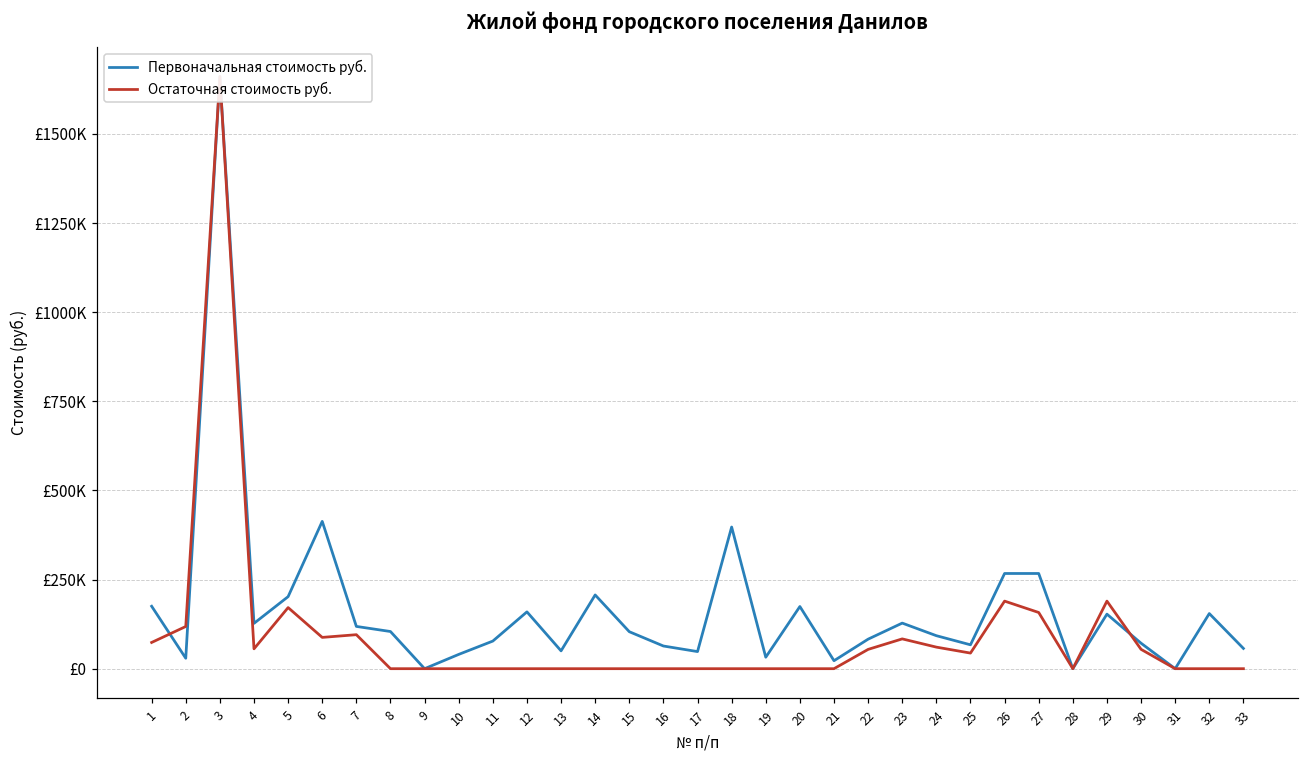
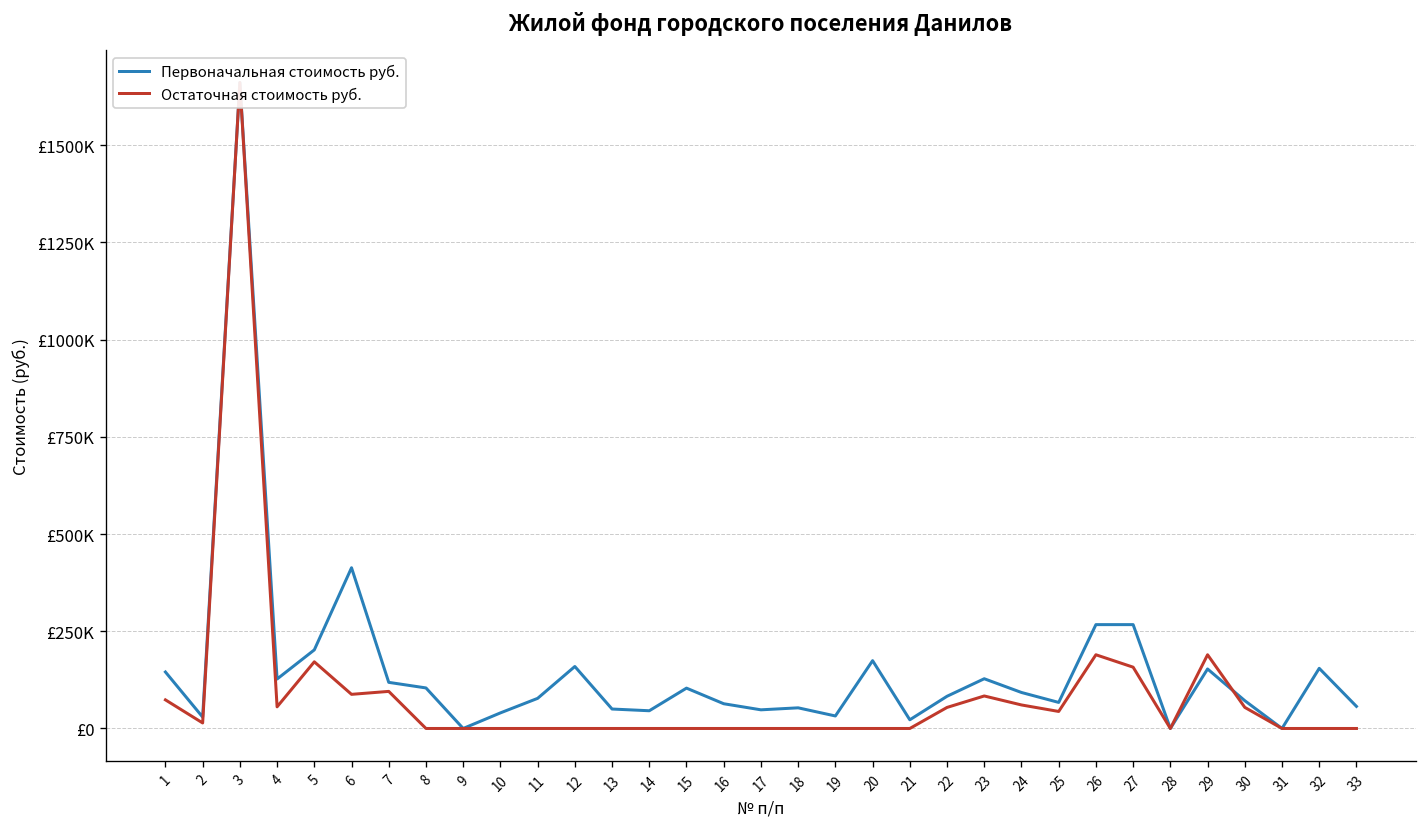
  {
    "Первоначальная стоимость руб.": {
-     "1": "£180000",
+     "1": "£150000",
      "2": "£30000",
      "4": "£130000",
      "5": "£200000",
      "6": "£410000",
      "7": "£120000",
      "8": "£100000",
      "10": "£40000",
      "11": "£80000",
      "12": "£160000",
      "13": "£50000",
-     "14": "£210000",
+     "14": "£50000",
      "15": "£100000",
      "16": "£60000",
      "17": "£50000",
-     "18": "£400000",
+     "18": "£50000",
      "19": "£30000",
      "20": "£170000",
      "21": "£20000",
      "22": "£80000",
      "23": "£130000",
      "24": "£90000",
      "25": "£70000",
      "26": "£270000",
      "27": "£270000",
      "29": "£150000",
      "30": "£70000",
      "32": "£150000",
      "33": "£60000"
    },
    "Остаточная стоимость руб.": {
      "1": "£70000",
-     "2": "£120000",
+     "2": "£10000",
      "4": "£60000",
      "5": "£170000",
      "6": "£90000",
      "7": "£100000",
      "8": "£0",
      "10": "£0",
      "11": "£0",
      "12": "£0",
      "13": "£0",
      "14": "£0",
      "15": "£0",
      "16": "£0",
      "17": "£0",
      "18": "£0",
      "19": "£0",
      "20": "£0",
      "21": "£0",
      "22": "£50000",
      "23": "£80000",
      "24": "£60000",
      "25": "£40000",
      "26": "£190000",
      "27": "£160000",
      "29": "£190000",
      "30": "£50000",
      "32": "£0",
      "33": "£0"
    }
  }
